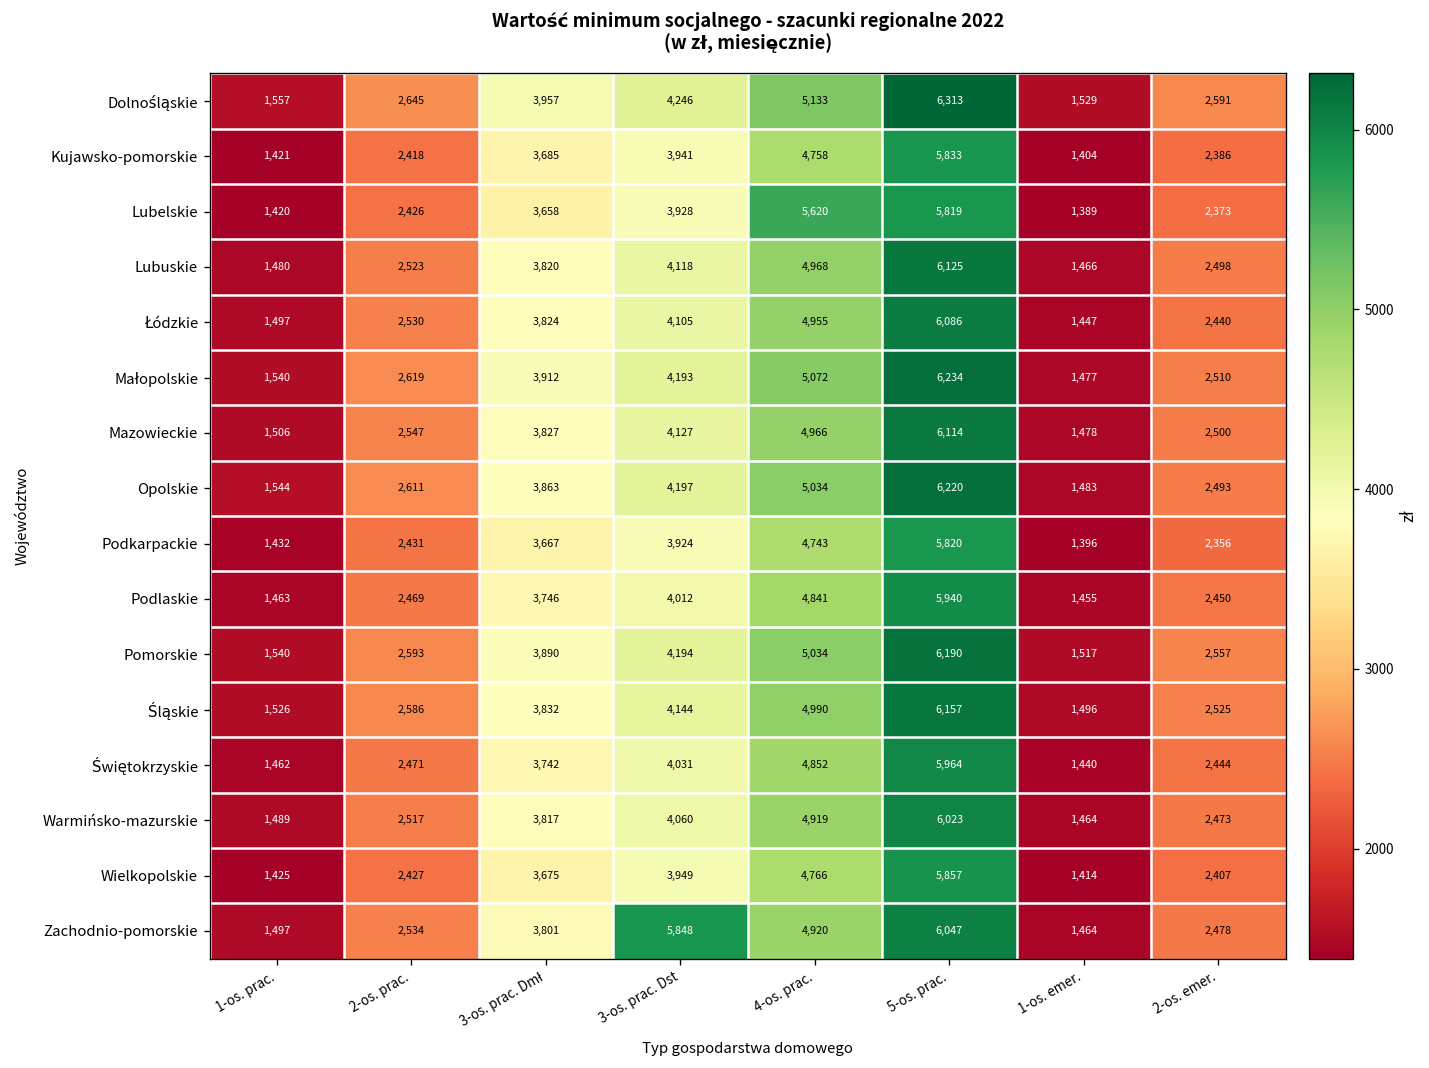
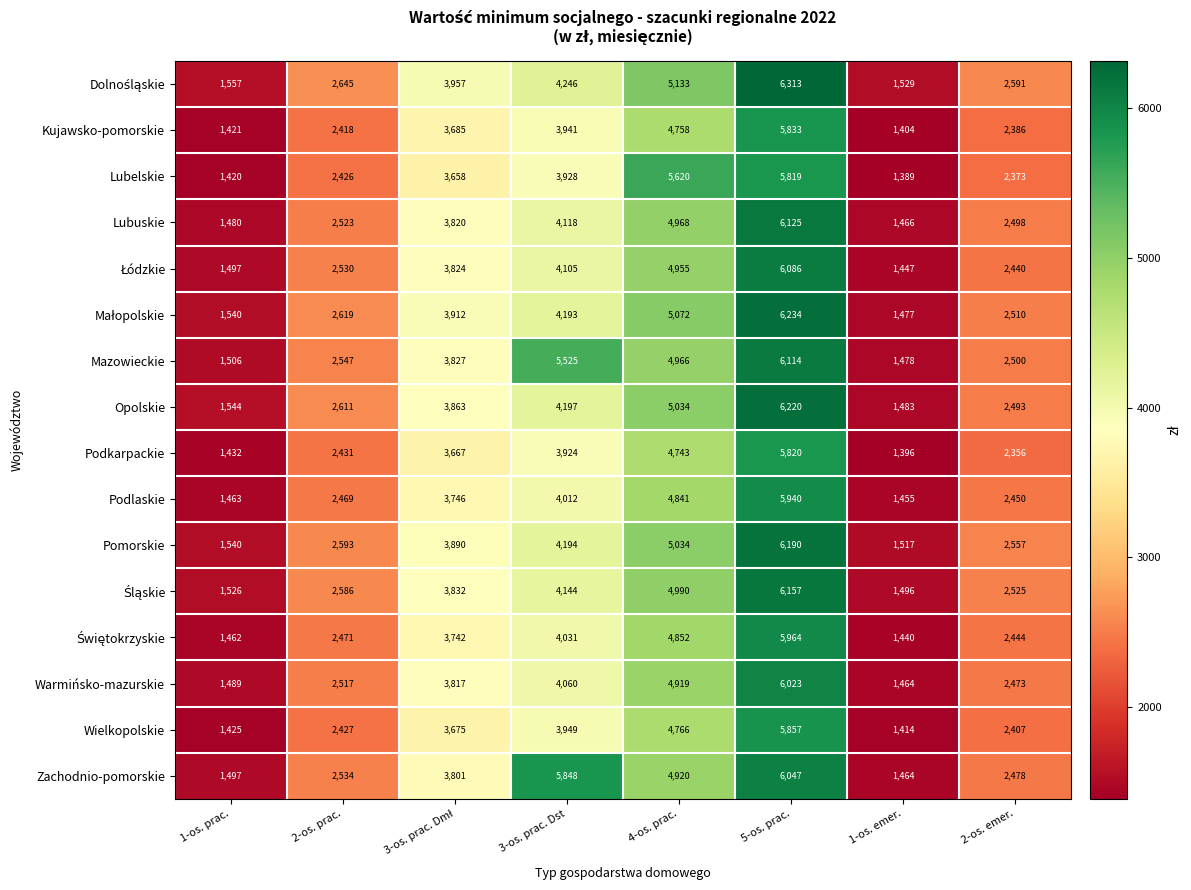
  {
    "Dolnośląskie": {
      "1-os. prac.": "1,557",
      "2-os. prac.": "2,645",
      "3-os. prac. Dmł": "3,957",
      "3-os. prac. Dst": "4,246",
      "4-os. prac.": "5,133",
      "5-os. prac.": "6,313",
      "1-os. emer.": "1,529",
      "2-os. emer.": "2,591"
    },
    "Kujawsko-pomorskie": {
      "1-os. prac.": "1,421",
      "2-os. prac.": "2,418",
      "3-os. prac. Dmł": "3,685",
      "3-os. prac. Dst": "3,941",
      "4-os. prac.": "4,758",
      "5-os. prac.": "5,833",
      "1-os. emer.": "1,404",
      "2-os. emer.": "2,386"
    },
    "Lubelskie": {
      "1-os. prac.": "1,420",
      "2-os. prac.": "2,426",
      "3-os. prac. Dmł": "3,658",
      "3-os. prac. Dst": "3,928",
      "4-os. prac.": "5,620",
      "5-os. prac.": "5,819",
      "1-os. emer.": "1,389",
      "2-os. emer.": "2,373"
    },
    "Lubuskie": {
      "1-os. prac.": "1,480",
      "2-os. prac.": "2,523",
      "3-os. prac. Dmł": "3,820",
      "3-os. prac. Dst": "4,118",
      "4-os. prac.": "4,968",
      "5-os. prac.": "6,125",
      "1-os. emer.": "1,466",
      "2-os. emer.": "2,498"
    },
    "Łódzkie": {
      "1-os. prac.": "1,497",
      "2-os. prac.": "2,530",
      "3-os. prac. Dmł": "3,824",
      "3-os. prac. Dst": "4,105",
      "4-os. prac.": "4,955",
      "5-os. prac.": "6,086",
      "1-os. emer.": "1,447",
      "2-os. emer.": "2,440"
    },
    "Małopolskie": {
      "1-os. prac.": "1,540",
      "2-os. prac.": "2,619",
      "3-os. prac. Dmł": "3,912",
      "3-os. prac. Dst": "4,193",
      "4-os. prac.": "5,072",
      "5-os. prac.": "6,234",
      "1-os. emer.": "1,477",
      "2-os. emer.": "2,510"
    },
    "Mazowieckie": {
      "1-os. prac.": "1,506",
      "2-os. prac.": "2,547",
      "3-os. prac. Dmł": "3,827",
-     "3-os. prac. Dst": "4,127",
+     "3-os. prac. Dst": "5,525",
      "4-os. prac.": "4,966",
      "5-os. prac.": "6,114",
      "1-os. emer.": "1,478",
      "2-os. emer.": "2,500"
    },
    "Opolskie": {
      "1-os. prac.": "1,544",
      "2-os. prac.": "2,611",
      "3-os. prac. Dmł": "3,863",
      "3-os. prac. Dst": "4,197",
      "4-os. prac.": "5,034",
      "5-os. prac.": "6,220",
      "1-os. emer.": "1,483",
      "2-os. emer.": "2,493"
    },
    "Podkarpackie": {
      "1-os. prac.": "1,432",
      "2-os. prac.": "2,431",
      "3-os. prac. Dmł": "3,667",
      "3-os. prac. Dst": "3,924",
      "4-os. prac.": "4,743",
      "5-os. prac.": "5,820",
      "1-os. emer.": "1,396",
      "2-os. emer.": "2,356"
    },
    "Podlaskie": {
      "1-os. prac.": "1,463",
      "2-os. prac.": "2,469",
      "3-os. prac. Dmł": "3,746",
      "3-os. prac. Dst": "4,012",
      "4-os. prac.": "4,841",
      "5-os. prac.": "5,940",
      "1-os. emer.": "1,455",
      "2-os. emer.": "2,450"
    },
    "Pomorskie": {
      "1-os. prac.": "1,540",
      "2-os. prac.": "2,593",
      "3-os. prac. Dmł": "3,890",
      "3-os. prac. Dst": "4,194",
      "4-os. prac.": "5,034",
      "5-os. prac.": "6,190",
      "1-os. emer.": "1,517",
      "2-os. emer.": "2,557"
    },
    "Śląskie": {
      "1-os. prac.": "1,526",
      "2-os. prac.": "2,586",
      "3-os. prac. Dmł": "3,832",
      "3-os. prac. Dst": "4,144",
      "4-os. prac.": "4,990",
      "5-os. prac.": "6,157",
      "1-os. emer.": "1,496",
      "2-os. emer.": "2,525"
    },
    "Świętokrzyskie": {
      "1-os. prac.": "1,462",
      "2-os. prac.": "2,471",
      "3-os. prac. Dmł": "3,742",
      "3-os. prac. Dst": "4,031",
      "4-os. prac.": "4,852",
      "5-os. prac.": "5,964",
      "1-os. emer.": "1,440",
      "2-os. emer.": "2,444"
    },
    "Warmińsko-mazurskie": {
      "1-os. prac.": "1,489",
      "2-os. prac.": "2,517",
      "3-os. prac. Dmł": "3,817",
      "3-os. prac. Dst": "4,060",
      "4-os. prac.": "4,919",
      "5-os. prac.": "6,023",
      "1-os. emer.": "1,464",
      "2-os. emer.": "2,473"
    },
    "Wielkopolskie": {
      "1-os. prac.": "1,425",
      "2-os. prac.": "2,427",
      "3-os. prac. Dmł": "3,675",
      "3-os. prac. Dst": "3,949",
      "4-os. prac.": "4,766",
      "5-os. prac.": "5,857",
      "1-os. emer.": "1,414",
      "2-os. emer.": "2,407"
    },
    "Zachodnio-pomorskie": {
      "1-os. prac.": "1,497",
      "2-os. prac.": "2,534",
      "3-os. prac. Dmł": "3,801",
      "3-os. prac. Dst": "5,848",
      "4-os. prac.": "4,920",
      "5-os. prac.": "6,047",
      "1-os. emer.": "1,464",
      "2-os. emer.": "2,478"
    }
  }
